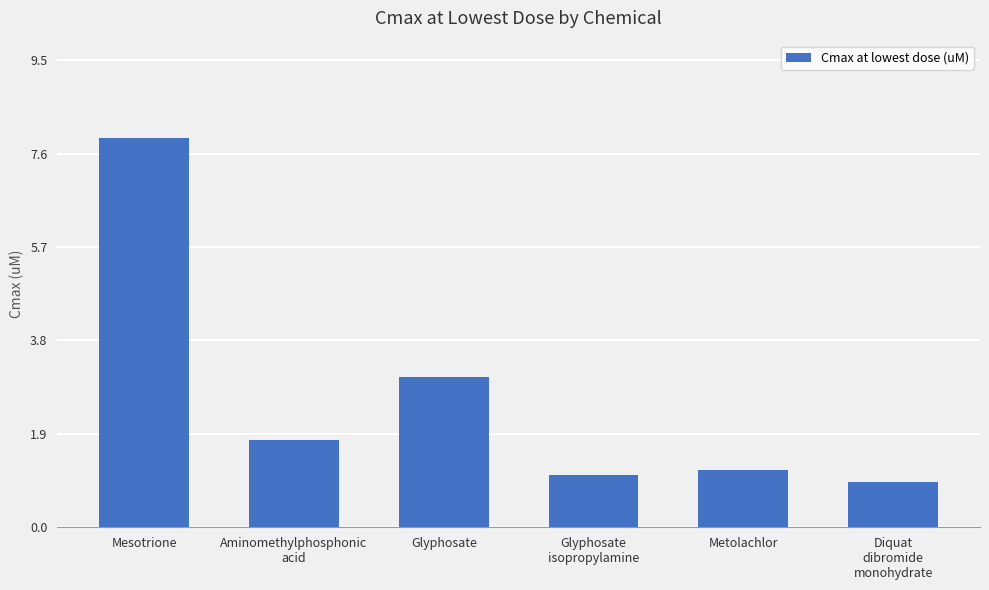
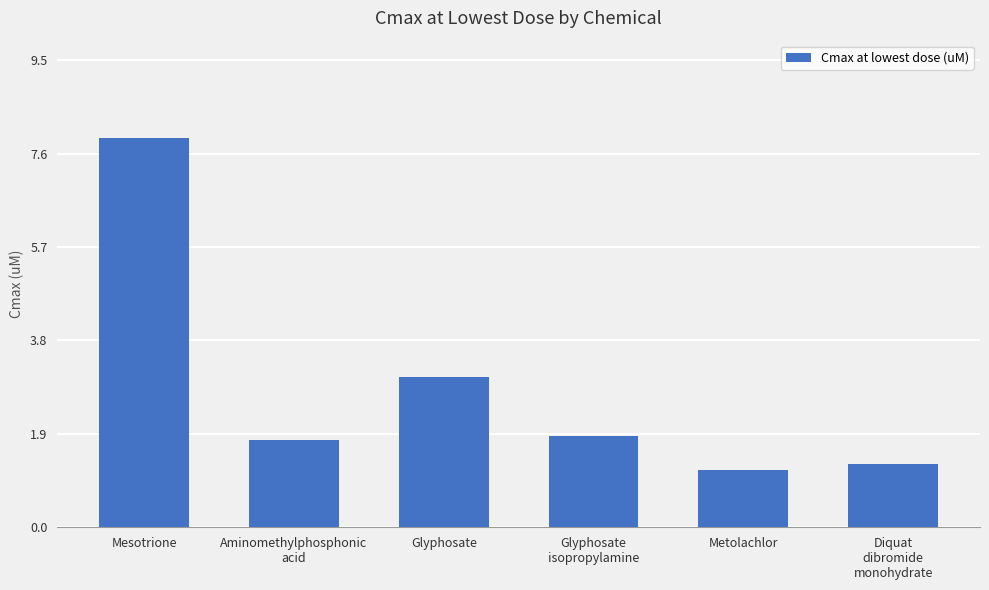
  {
    "Mesotrione": 7.9,
    "Aminomethylphosphonic acid": 1.8,
    "Glyphosate": 3.0,
-   "Glyphosate isopropylamine": 1.1,
+   "Glyphosate isopropylamine": 1.8,
    "Metolachlor": 1.2,
-   "Diquat dibromide monohydrate": 0.9
+   "Diquat dibromide monohydrate": 1.3
  }
